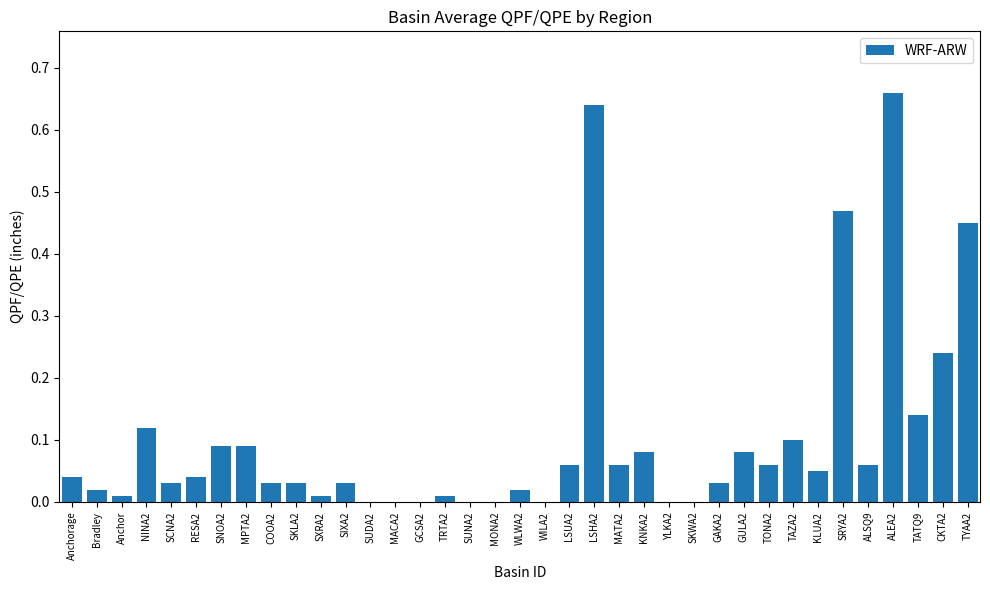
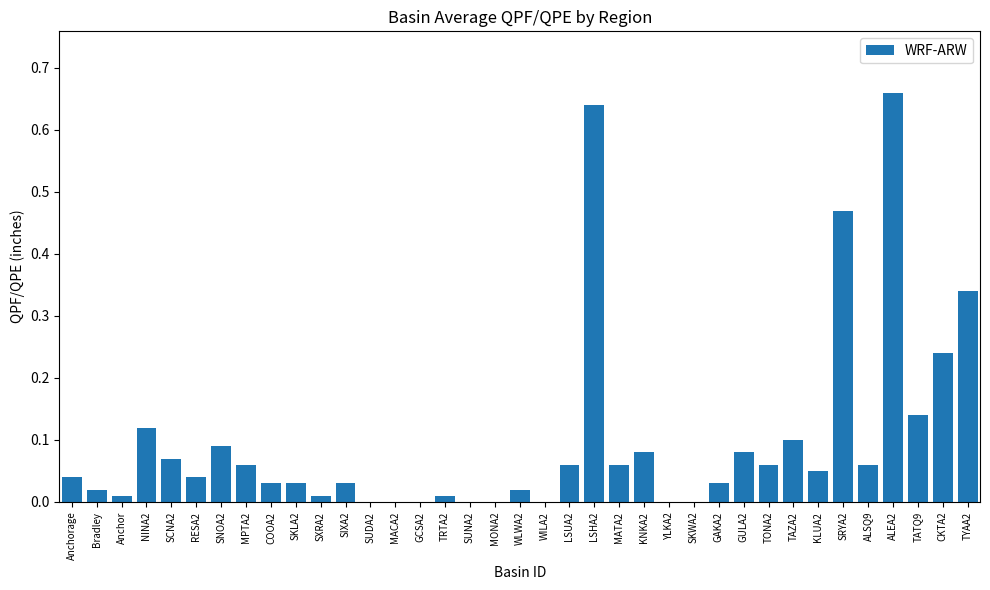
  {
    "Anchorage": 0.04,
    "Bradley": 0.02,
    "Anchor": 0.01,
    "NINA2": 0.12,
-   "SCNA2": 0.03,
+   "SCNA2": 0.07,
    "RESA2": 0.04,
    "SNOA2": 0.09,
-   "MPTA2": 0.09,
+   "MPTA2": 0.06,
    "COOA2": 0.03,
    "SKLA2": 0.03,
    "SXRA2": 0.01,
    "SIXA2": 0.03,
    "SUDA2": 0.00,
    "MACA2": 0.00,
    "GCSA2": 0.00,
    "TRTA2": 0.01,
    "SUNA2": 0.00,
    "MONA2": 0.00,
    "WLWA2": 0.02,
    "WILA2": 0.00,
    "LSUA2": 0.06,
    "LSHA2": 0.64,
    "MATA2": 0.06,
    "KNKA2": 0.08,
    "YLKA2": 0.00,
    "SKWA2": 0.00,
    "GAKA2": 0.03,
    "GULA2": 0.08,
    "TONA2": 0.06,
    "TAZA2": 0.10,
    "KLUA2": 0.05,
    "SRYA2": 0.47,
    "ALSQ9": 0.06,
    "ALEA2": 0.66,
    "TATQ9": 0.14,
    "CKTA2": 0.24,
-   "TYAA2": 0.45
+   "TYAA2": 0.34
  }
